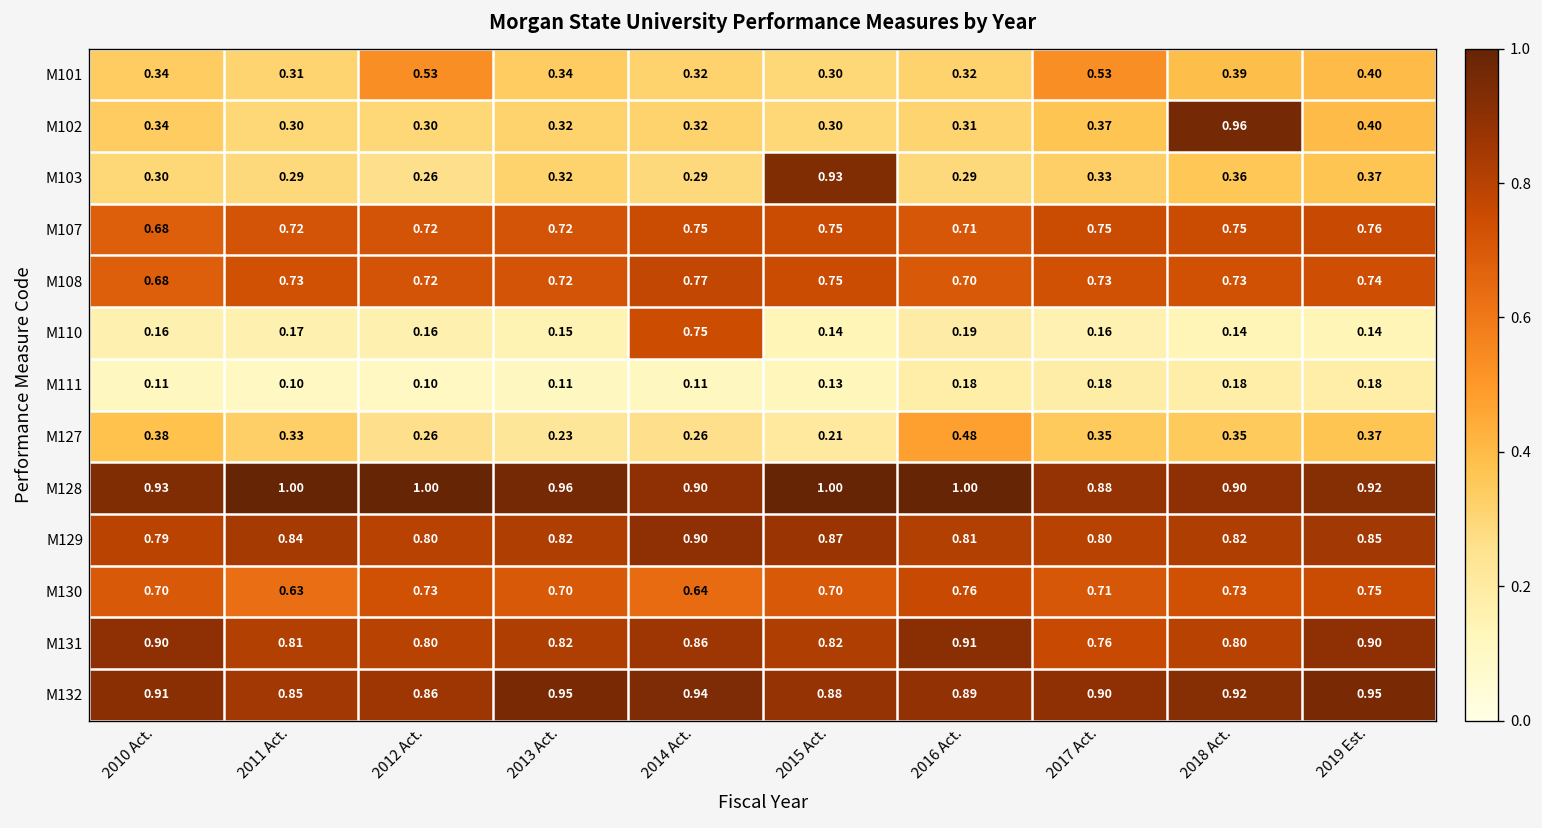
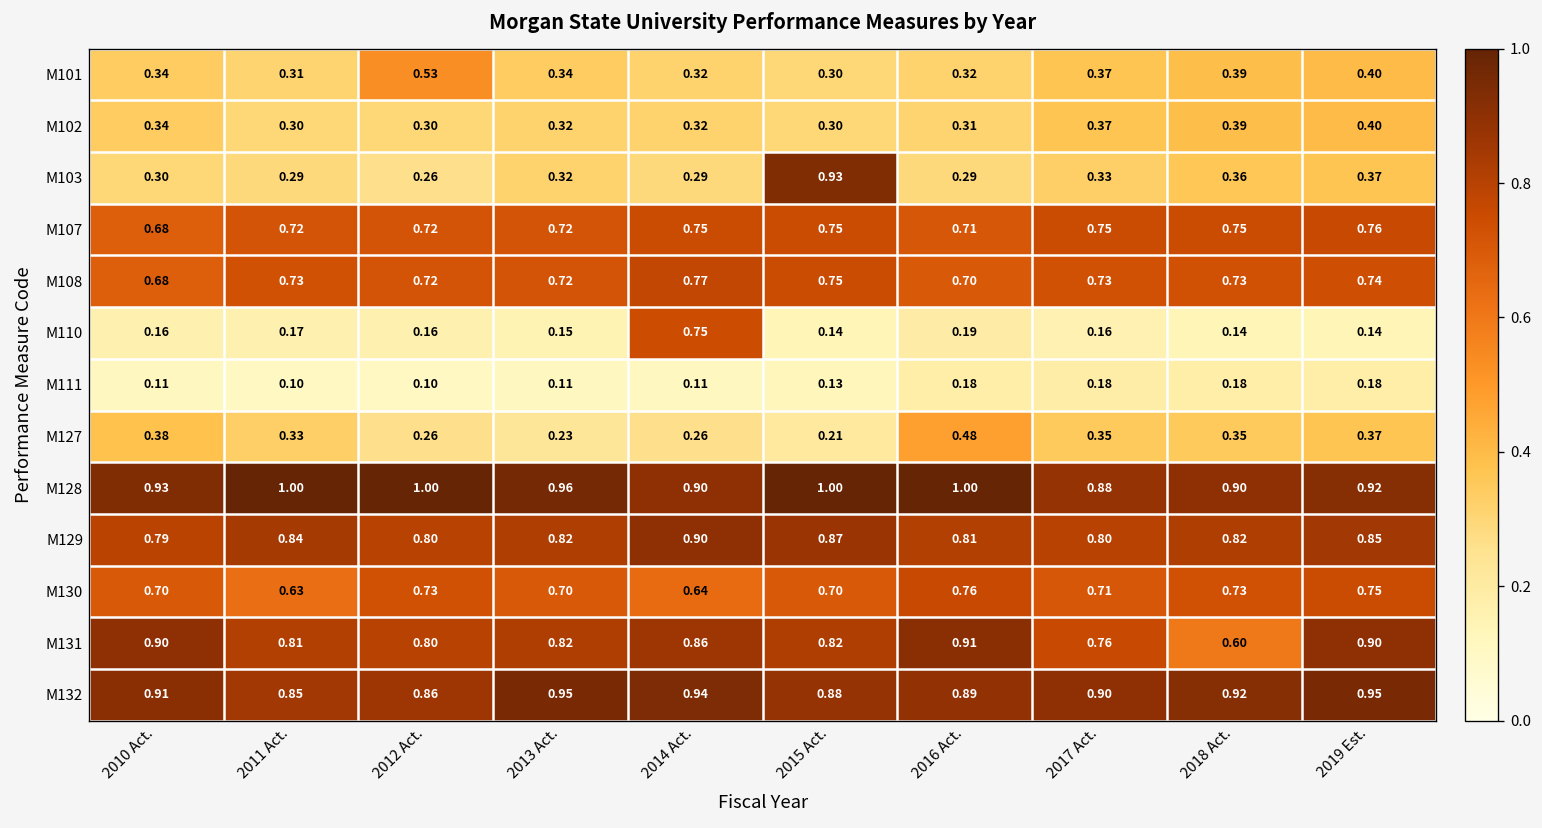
  {
    "M101": {
      "2010 Act.": 0.34,
      "2011 Act.": 0.31,
      "2012 Act.": 0.53,
      "2013 Act.": 0.34,
      "2014 Act.": 0.32,
      "2015 Act.": 0.30,
      "2016 Act.": 0.32,
-     "2017 Act.": 0.53,
+     "2017 Act.": 0.37,
      "2018 Act.": 0.39,
      "2019 Est.": 0.40
    },
    "M102": {
      "2010 Act.": 0.34,
      "2011 Act.": 0.30,
      "2012 Act.": 0.30,
      "2013 Act.": 0.32,
      "2014 Act.": 0.32,
      "2015 Act.": 0.30,
      "2016 Act.": 0.31,
      "2017 Act.": 0.37,
-     "2018 Act.": 0.96,
+     "2018 Act.": 0.39,
      "2019 Est.": 0.40
    },
    "M103": {
      "2010 Act.": 0.30,
      "2011 Act.": 0.29,
      "2012 Act.": 0.26,
      "2013 Act.": 0.32,
      "2014 Act.": 0.29,
      "2015 Act.": 0.93,
      "2016 Act.": 0.29,
      "2017 Act.": 0.33,
      "2018 Act.": 0.36,
      "2019 Est.": 0.37
    },
    "M107": {
      "2010 Act.": 0.68,
      "2011 Act.": 0.72,
      "2012 Act.": 0.72,
      "2013 Act.": 0.72,
      "2014 Act.": 0.75,
      "2015 Act.": 0.75,
      "2016 Act.": 0.71,
      "2017 Act.": 0.75,
      "2018 Act.": 0.75,
      "2019 Est.": 0.76
    },
    "M108": {
      "2010 Act.": 0.68,
      "2011 Act.": 0.73,
      "2012 Act.": 0.72,
      "2013 Act.": 0.72,
      "2014 Act.": 0.77,
      "2015 Act.": 0.75,
      "2016 Act.": 0.70,
      "2017 Act.": 0.73,
      "2018 Act.": 0.73,
      "2019 Est.": 0.74
    },
    "M110": {
      "2010 Act.": 0.16,
      "2011 Act.": 0.17,
      "2012 Act.": 0.16,
      "2013 Act.": 0.15,
      "2014 Act.": 0.75,
      "2015 Act.": 0.14,
      "2016 Act.": 0.19,
      "2017 Act.": 0.16,
      "2018 Act.": 0.14,
      "2019 Est.": 0.14
    },
    "M111": {
      "2010 Act.": 0.11,
      "2011 Act.": 0.10,
      "2012 Act.": 0.10,
      "2013 Act.": 0.11,
      "2014 Act.": 0.11,
      "2015 Act.": 0.13,
      "2016 Act.": 0.18,
      "2017 Act.": 0.18,
      "2018 Act.": 0.18,
      "2019 Est.": 0.18
    },
    "M127": {
      "2010 Act.": 0.38,
      "2011 Act.": 0.33,
      "2012 Act.": 0.26,
      "2013 Act.": 0.23,
      "2014 Act.": 0.26,
      "2015 Act.": 0.21,
      "2016 Act.": 0.48,
      "2017 Act.": 0.35,
      "2018 Act.": 0.35,
      "2019 Est.": 0.37
    },
    "M128": {
      "2010 Act.": 0.93,
      "2011 Act.": 1.00,
      "2012 Act.": 1.00,
      "2013 Act.": 0.96,
      "2014 Act.": 0.90,
      "2015 Act.": 1.00,
      "2016 Act.": 1.00,
      "2017 Act.": 0.88,
      "2018 Act.": 0.90,
      "2019 Est.": 0.92
    },
    "M129": {
      "2010 Act.": 0.79,
      "2011 Act.": 0.84,
      "2012 Act.": 0.80,
      "2013 Act.": 0.82,
      "2014 Act.": 0.90,
      "2015 Act.": 0.87,
      "2016 Act.": 0.81,
      "2017 Act.": 0.80,
      "2018 Act.": 0.82,
      "2019 Est.": 0.85
    },
    "M130": {
      "2010 Act.": 0.70,
      "2011 Act.": 0.63,
      "2012 Act.": 0.73,
      "2013 Act.": 0.70,
      "2014 Act.": 0.64,
      "2015 Act.": 0.70,
      "2016 Act.": 0.76,
      "2017 Act.": 0.71,
      "2018 Act.": 0.73,
      "2019 Est.": 0.75
    },
    "M131": {
      "2010 Act.": 0.90,
      "2011 Act.": 0.81,
      "2012 Act.": 0.80,
      "2013 Act.": 0.82,
      "2014 Act.": 0.86,
      "2015 Act.": 0.82,
      "2016 Act.": 0.91,
      "2017 Act.": 0.76,
-     "2018 Act.": 0.80,
+     "2018 Act.": 0.60,
      "2019 Est.": 0.90
    },
    "M132": {
      "2010 Act.": 0.91,
      "2011 Act.": 0.85,
      "2012 Act.": 0.86,
      "2013 Act.": 0.95,
      "2014 Act.": 0.94,
      "2015 Act.": 0.88,
      "2016 Act.": 0.89,
      "2017 Act.": 0.90,
      "2018 Act.": 0.92,
      "2019 Est.": 0.95
    }
  }
